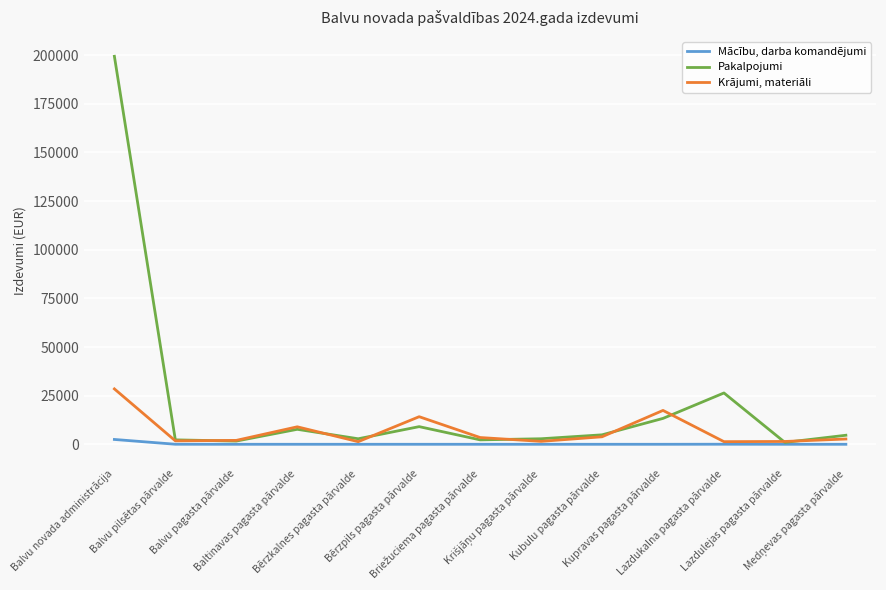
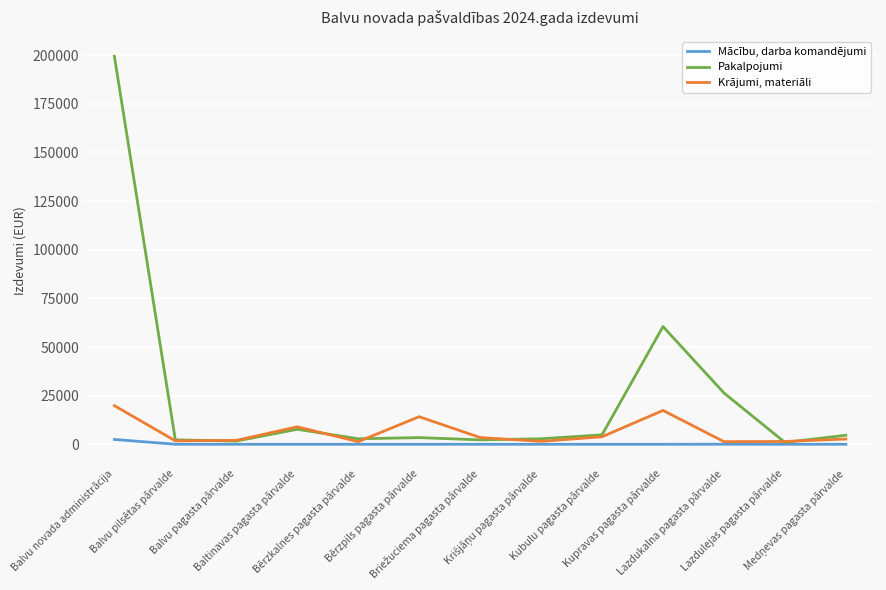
  {
    "Mācību, darba komandējumi": {
      "Balvu novada administrācija": 2000,
      "Balvu pilsētas pārvalde": 0,
      "Balvu pagasta pārvalde": 0,
      "Baltinavas pagasta pārvalde": 0,
      "Bērzkalnes pagasta pārvalde": 0,
      "Bērzpils pagasta pārvalde": 0,
      "Briežuciema pagasta pārvalde": 0,
      "Krišjāņu pagasta pārvalde": 0,
      "Kubulu pagasta pārvalde": 0,
      "Kupravas pagasta pārvalde": 0,
      "Medņevas pagasta pārvalde": 0
    },
    "Pakalpojumi": {
      "Balvu novada administrācija": 199000,
      "Bērzkalnes pagasta pārvalde": 3000,
-     "Bērzpils pagasta pārvalde": 9000,
+     "Bērzpils pagasta pārvalde": 3000,
      "Krišjāņu pagasta pārvalde": 3000,
-     "Kupravas pagasta pārvalde": 13000,
+     "Kupravas pagasta pārvalde": 61000,
      "Lazdukalna pagasta pārvalde": 26000,
      "Medņevas pagasta pārvalde": 5000
    },
    "Krājumi, materiāli": {
-     "Balvu novada administrācija": 28000,
+     "Balvu novada administrācija": 20000,
      "Bērzkalnes pagasta pārvalde": 1000,
      "Bērzpils pagasta pārvalde": 14000,
      "Krišjāņu pagasta pārvalde": 2000,
      "Kupravas pagasta pārvalde": 17000,
      "Medņevas pagasta pārvalde": 3000
    }
  }
